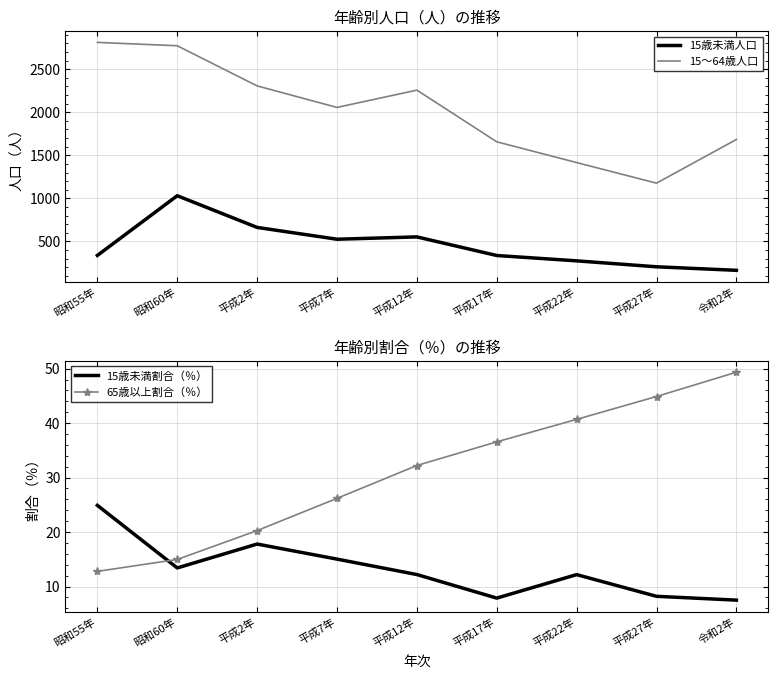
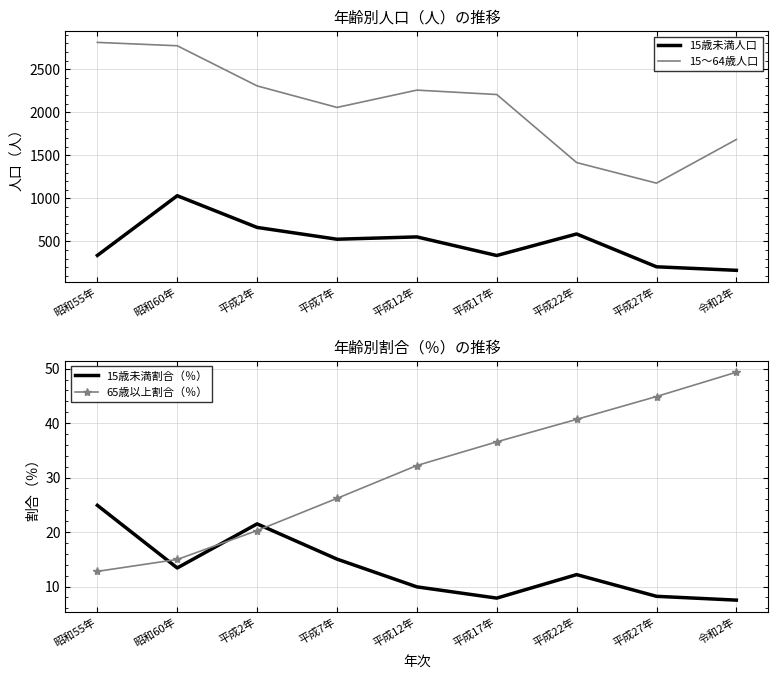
  {
    "年齢別人口（人）の推移": {
      "15歳未満人口": {
        "昭和55年": 300,
        "昭和60年": 1000,
        "平成2年": 700,
        "平成7年": 500,
        "平成12年": 600,
        "平成17年": 300,
-       "平成22年": 300,
+       "平成22年": 600,
        "平成27年": 200,
        "令和2年": 200
      },
      "15～64歳人口": {
        "昭和55年": 2800,
        "昭和60年": 2800,
        "平成2年": 2300,
        "平成7年": 2100,
        "平成12年": 2300,
-       "平成17年": 1700,
+       "平成17年": 2200,
        "平成22年": 1400,
        "平成27年": 1200,
        "令和2年": 1700
      }
    },
    "年齢別割合（％）の推移": {
      "15歳未満割合（％）": {
        "昭和55年": 25,
        "昭和60年": 13,
-       "平成2年": 18,
+       "平成2年": 22,
        "平成7年": 15,
-       "平成12年": 12,
+       "平成12年": 10,
        "平成17年": 8,
        "平成22年": 12,
        "平成27年": 8,
        "令和2年": 8
      },
      "65歳以上割合（％）": {
        "昭和55年": 13,
        "昭和60年": 15,
        "平成2年": 20,
        "平成7年": 26,
        "平成12年": 32,
        "平成17年": 37,
        "平成22年": 41,
        "平成27年": 45,
        "令和2年": 49
      }
    }
  }
